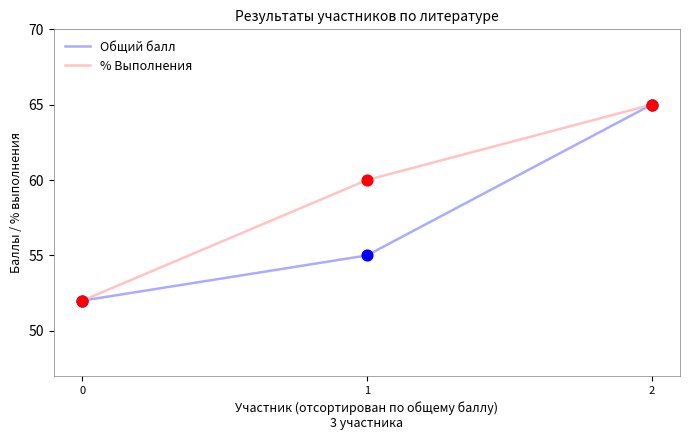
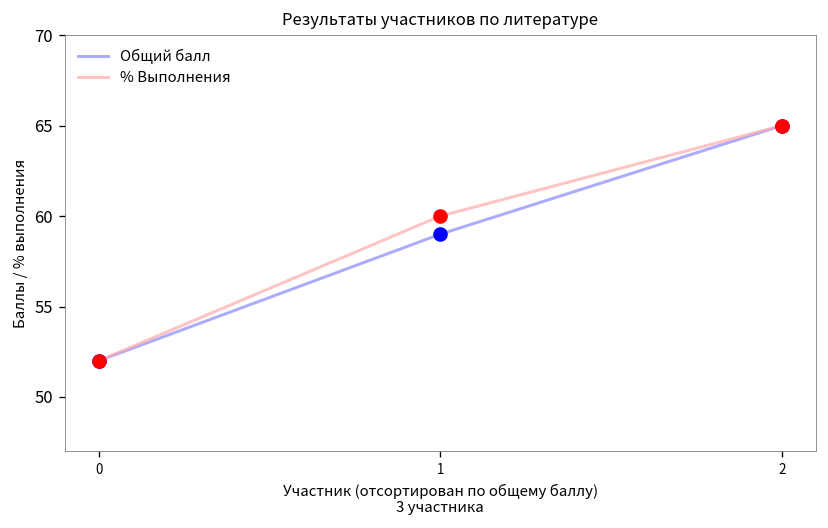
  {
    "Общий балл": {
-     "1": 55
+     "1": 59
    },
    "% Выполнения": {
      "1": 60
    }
  }
